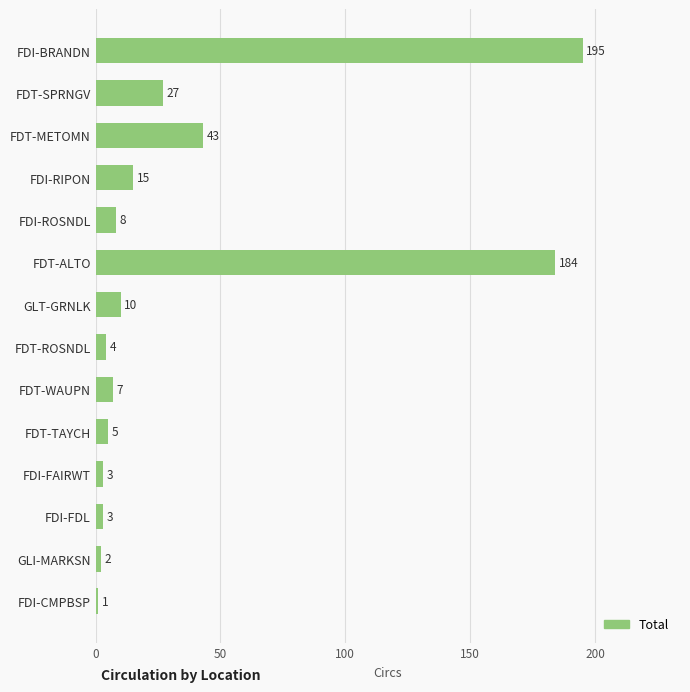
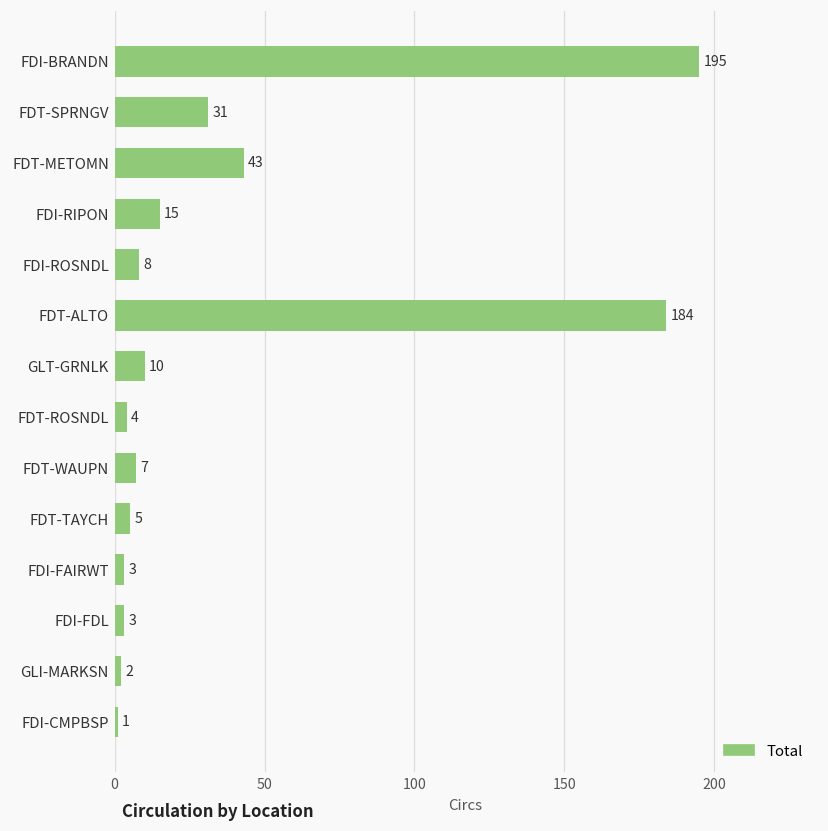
  {
    "FDI-BRANDN": 195,
-   "FDT-SPRNGV": 27,
+   "FDT-SPRNGV": 31,
    "FDT-METOMN": 43,
    "FDI-RIPON": 15,
    "FDI-ROSNDL": 8,
    "FDT-ALTO": 184,
    "GLT-GRNLK": 10,
    "FDT-ROSNDL": 4,
    "FDT-WAUPN": 7,
    "FDT-TAYCH": 5,
    "FDI-FAIRWT": 3,
    "FDI-FDL": 3,
    "GLI-MARKSN": 2,
    "FDI-CMPBSP": 1
  }
